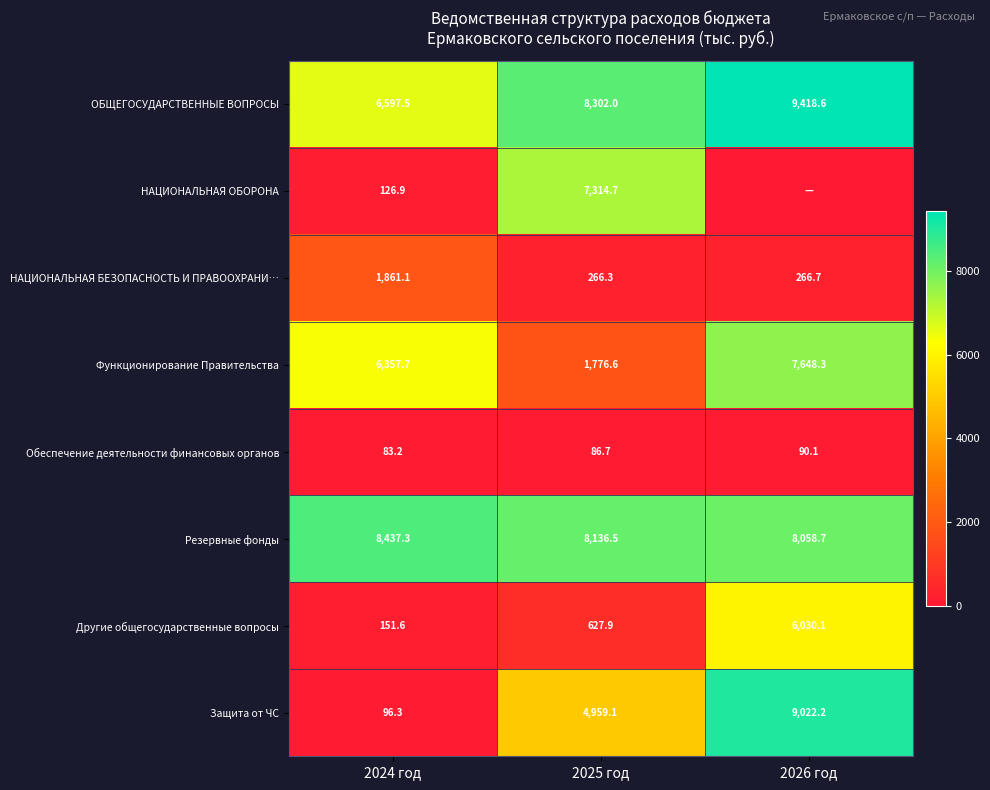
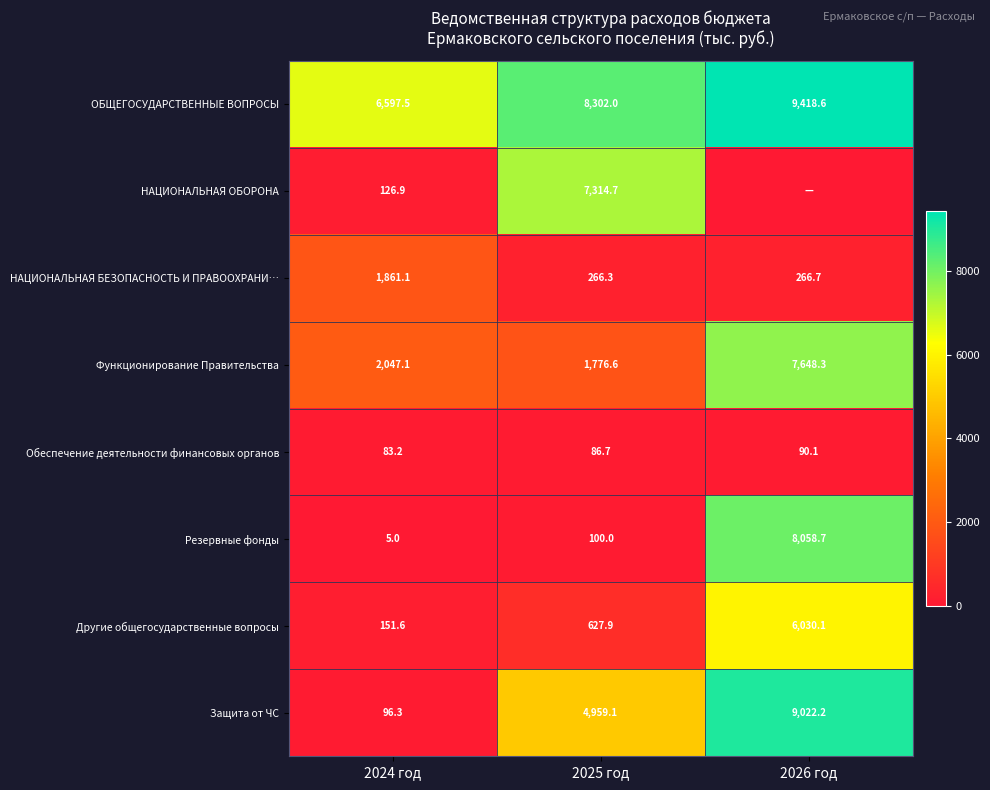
  {
    "ОБЩЕГОСУДАРСТВЕННЫЕ ВОПРОСЫ": {
      "2024 год": "6,597.5",
      "2025 год": "8,302.0",
      "2026 год": "9,418.6"
    },
    "НАЦИОНАЛЬНАЯ ОБОРОНА": {
      "2024 год": "126.9",
      "2025 год": "7,314.7"
    },
    "НАЦИОНАЛЬНАЯ БЕЗОПАСНОСТЬ И ПРАВООХРАНИ…": {
      "2024 год": "1,861.1",
      "2025 год": "266.3",
      "2026 год": "266.7"
    },
    "Функционирование Правительства": {
-     "2024 год": "6,357.7",
+     "2024 год": "2,047.1",
      "2025 год": "1,776.6",
      "2026 год": "7,648.3"
    },
    "Обеспечение деятельности финансовых органов": {
      "2024 год": "83.2",
      "2025 год": "86.7",
      "2026 год": "90.1"
    },
    "Резервные фонды": {
-     "2024 год": "8,437.3",
-     "2025 год": "8,136.5",
+     "2024 год": "5.0",
+     "2025 год": "100.0",
      "2026 год": "8,058.7"
    },
    "Другие общегосударственные вопросы": {
      "2024 год": "151.6",
      "2025 год": "627.9",
      "2026 год": "6,030.1"
    },
    "Защита от ЧС": {
      "2024 год": "96.3",
      "2025 год": "4,959.1",
      "2026 год": "9,022.2"
    }
  }
